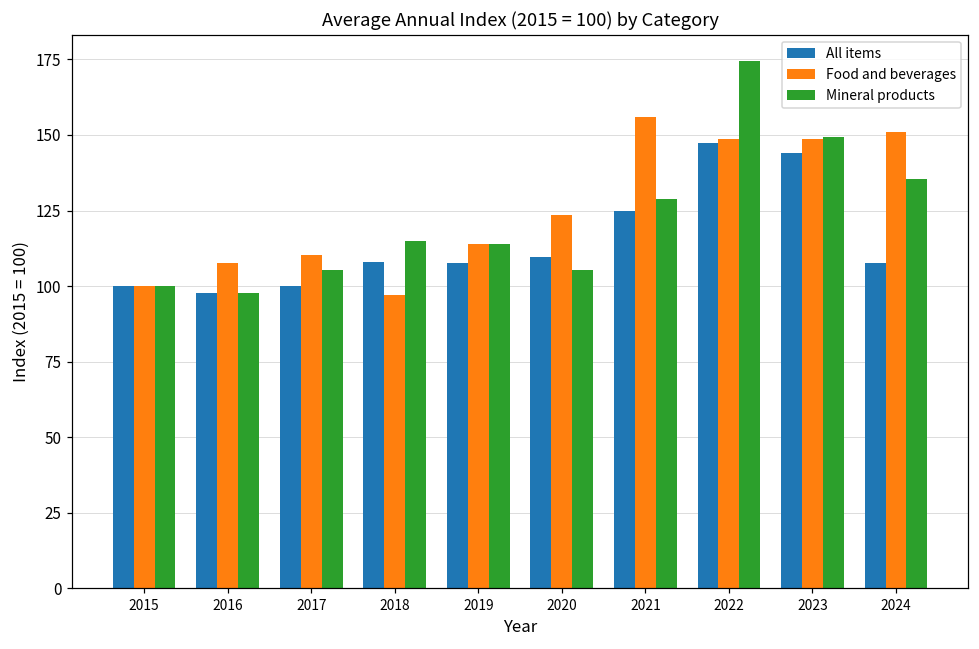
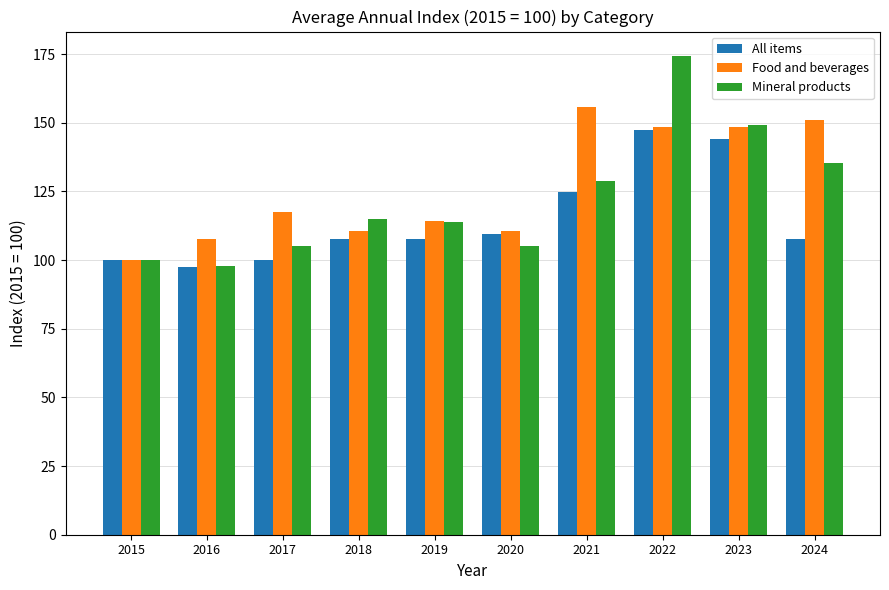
  {
    "All items": {
      "2015": 100,
      "2016": 98,
      "2017": 100,
      "2018": 108,
      "2019": 108,
      "2020": 110,
      "2021": 125,
      "2022": 147,
      "2023": 144,
      "2024": 108
    },
    "Food and beverages": {
      "2015": 100,
      "2016": 108,
-     "2017": 110,
-     "2018": 97,
+     "2017": 118,
+     "2018": 110,
      "2019": 114,
-     "2020": 123,
+     "2020": 111,
      "2021": 156,
      "2022": 149,
      "2023": 149,
      "2024": 151
    },
    "Mineral products": {
      "2015": 100,
      "2016": 98,
      "2017": 105,
      "2018": 115,
      "2019": 114,
      "2020": 105,
      "2021": 129,
      "2022": 174,
      "2023": 149,
      "2024": 135
    }
  }
